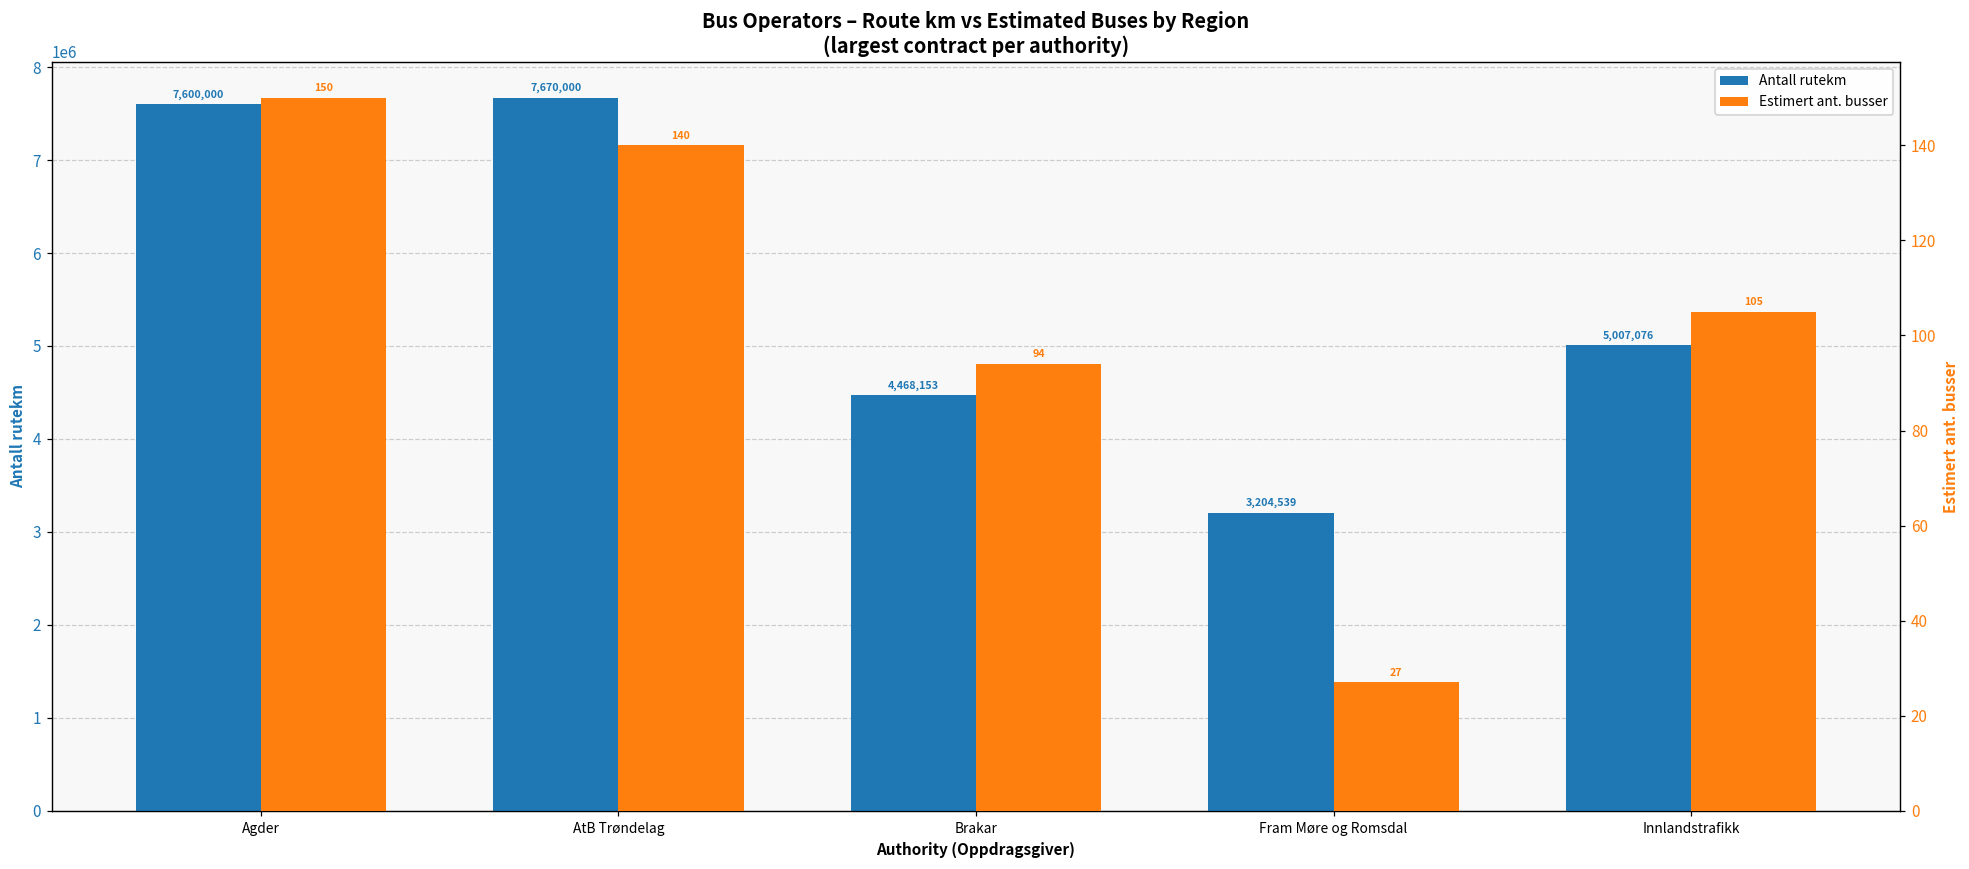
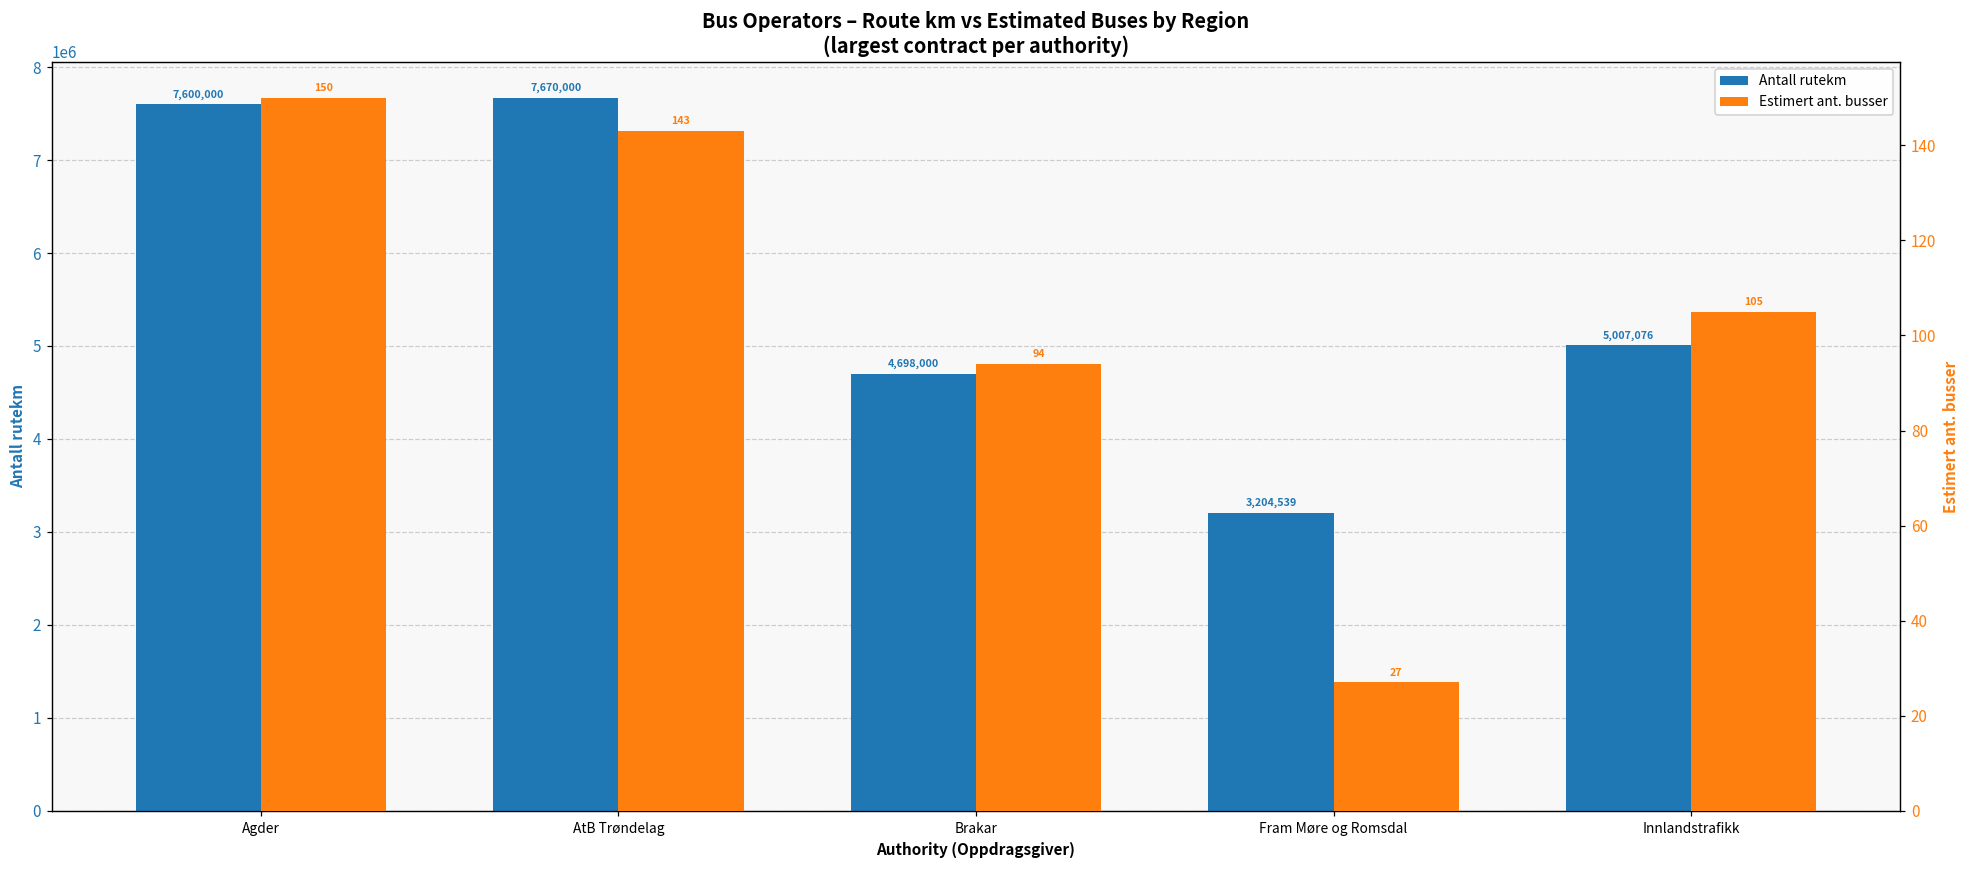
  {
    "Antall rutekm": {
      "Agder": "7,600,000",
      "AtB Trøndelag": "7,670,000",
-     "Brakar": "4,468,153",
+     "Brakar": "4,698,000",
      "Fram Møre og Romsdal": "3,204,539",
      "Innlandstrafikk": "5,007,076"
    },
    "Estimert ant. busser": {
      "Agder": "150",
-     "AtB Trøndelag": "140",
+     "AtB Trøndelag": "143",
      "Brakar": "94",
      "Fram Møre og Romsdal": "27",
      "Innlandstrafikk": "105"
    }
  }
